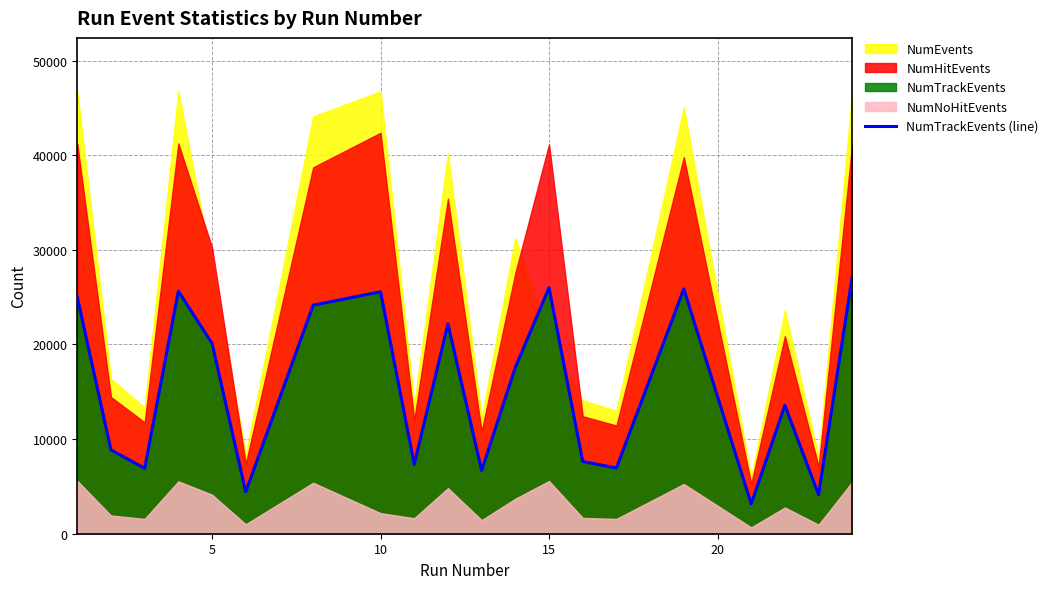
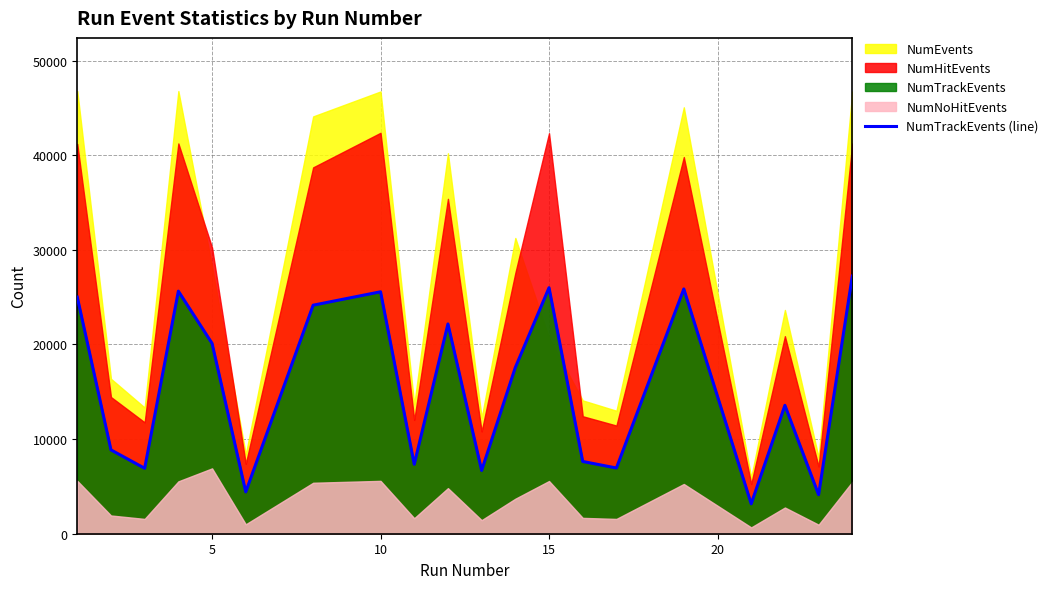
  {
    "NumEvents": {
      "5": 28000,
      "10": 47000,
      "15": 21000
    },
    "NumHitEvents": {
      "5": 30000,
      "10": 42000,
-     "15": 41000
+     "15": 42000
    },
    "NumTrackEvents": {
      "5": 20000,
      "10": 26000,
      "15": 26000
    },
    "NumNoHitEvents": {
-     "5": 4000,
-     "10": 2000,
+     "5": 7000,
+     "10": 6000,
      "15": 6000
    }
  }
